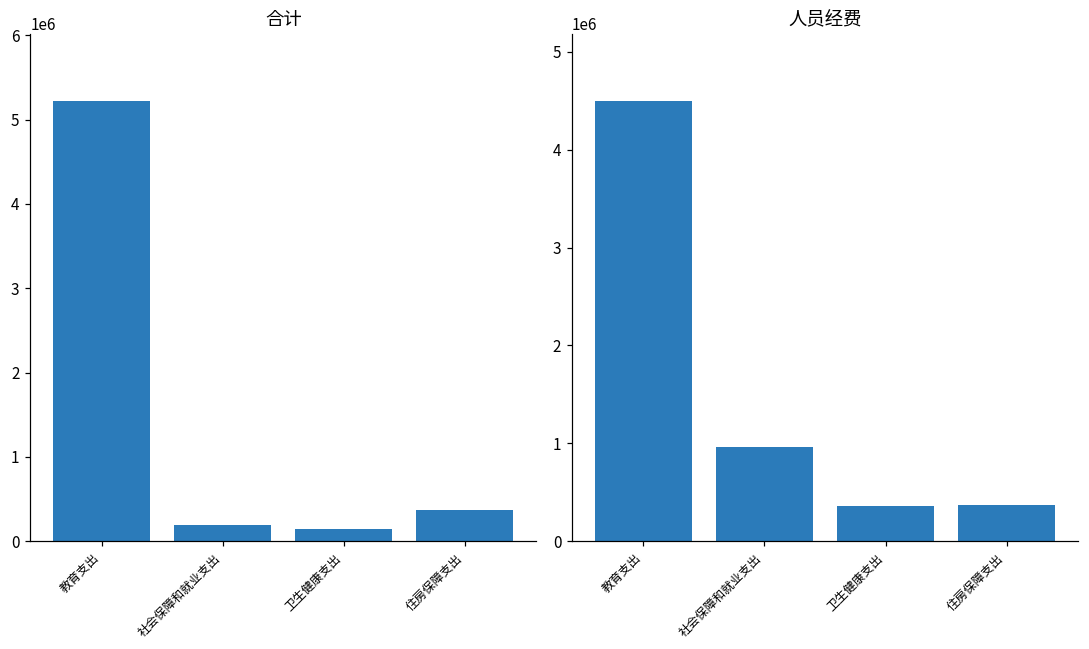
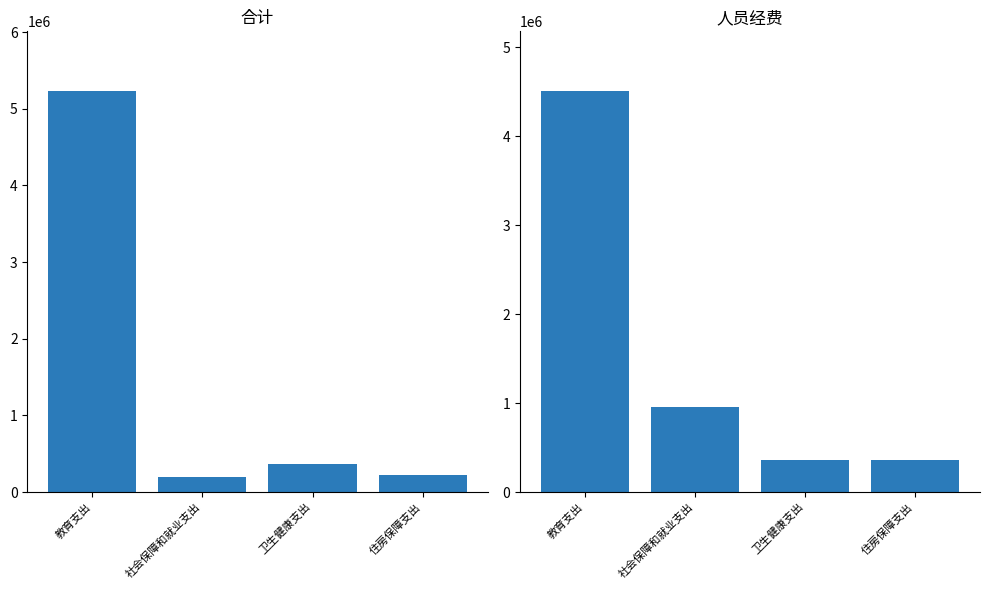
  {
    "合计": {
      "教育支出": 5200000,
      "社会保障和就业支出": 200000,
-     "卫生健康支出": 100000,
-     "住房保障支出": 400000
+     "卫生健康支出": 400000,
+     "住房保障支出": 200000
    },
    "人员经费": {
      "教育支出": 4500000,
      "社会保障和就业支出": 1000000,
      "卫生健康支出": 400000,
      "住房保障支出": 400000
    }
  }
